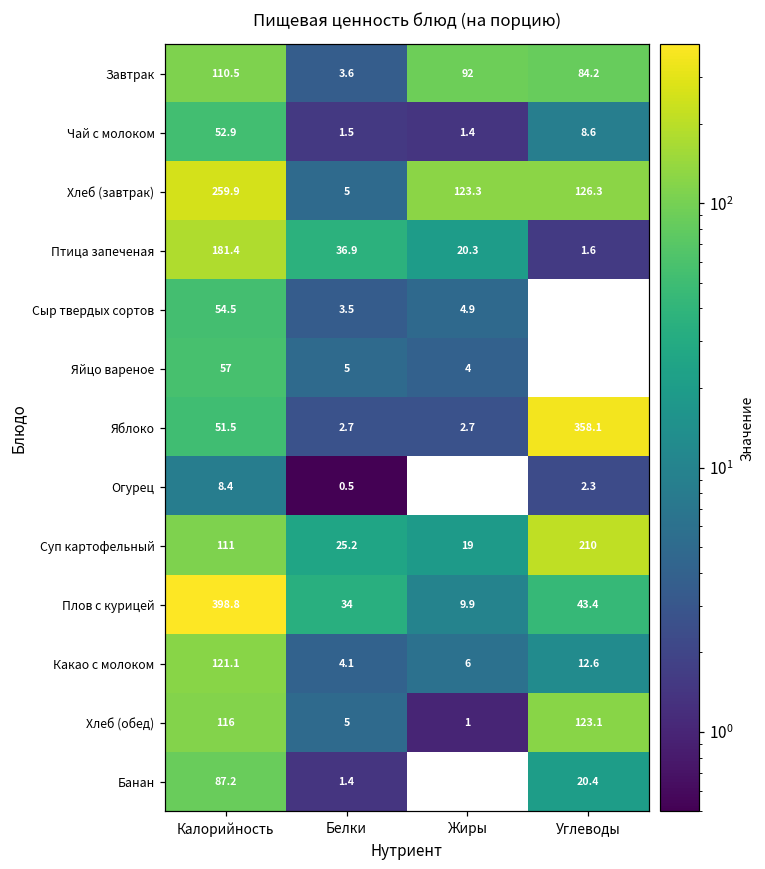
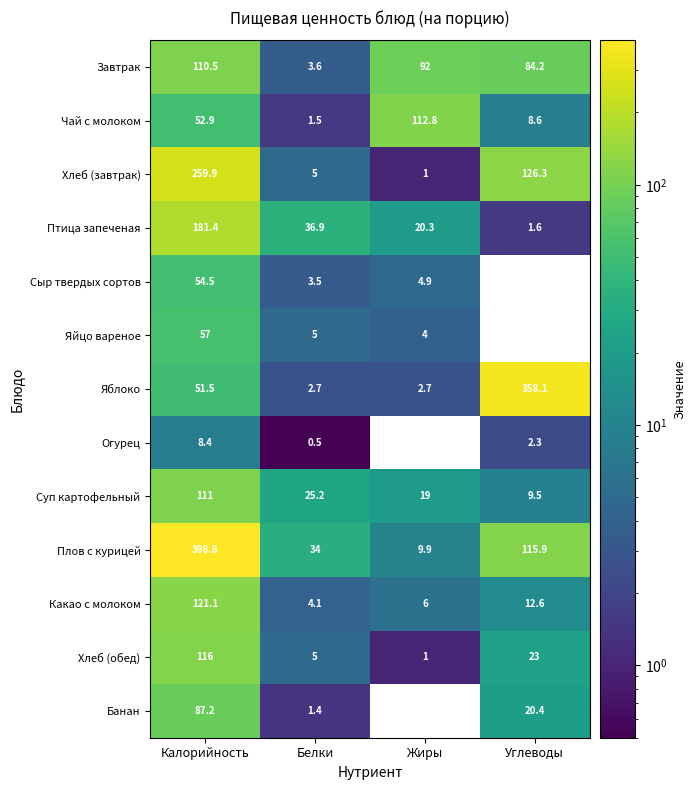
  {
    "Завтрак": {
      "Калорийность": 110.5,
      "Белки": 3.6,
      "Жиры": 92,
      "Углеводы": 84.2
    },
    "Чай с молоком": {
      "Калорийность": 52.9,
      "Белки": 1.5,
-     "Жиры": 1.4,
+     "Жиры": 112.8,
      "Углеводы": 8.6
    },
    "Хлеб (завтрак)": {
      "Калорийность": 259.9,
      "Белки": 5,
-     "Жиры": 123.3,
+     "Жиры": 1,
      "Углеводы": 126.3
    },
    "Птица запеченая": {
      "Калорийность": 181.4,
      "Белки": 36.9,
      "Жиры": 20.3,
      "Углеводы": 1.6
    },
    "Сыр твердых сортов": {
      "Калорийность": 54.5,
      "Белки": 3.5,
      "Жиры": 4.9
    },
    "Яйцо вареное": {
      "Калорийность": 57,
      "Белки": 5,
      "Жиры": 4
    },
    "Яблоко": {
      "Калорийность": 51.5,
      "Белки": 2.7,
      "Жиры": 2.7,
      "Углеводы": 358.1
    },
    "Огурец": {
      "Калорийность": 8.4,
      "Белки": 0.5,
      "Углеводы": 2.3
    },
    "Суп картофельный": {
      "Калорийность": 111,
      "Белки": 25.2,
      "Жиры": 19,
-     "Углеводы": 210
+     "Углеводы": 9.5
    },
    "Плов с курицей": {
      "Калорийность": 398.8,
      "Белки": 34,
      "Жиры": 9.9,
-     "Углеводы": 43.4
+     "Углеводы": 115.9
    },
    "Какао с молоком": {
      "Калорийность": 121.1,
      "Белки": 4.1,
      "Жиры": 6,
      "Углеводы": 12.6
    },
    "Хлеб (обед)": {
      "Калорийность": 116,
      "Белки": 5,
      "Жиры": 1,
-     "Углеводы": 123.1
+     "Углеводы": 23
    },
    "Банан": {
      "Калорийность": 87.2,
      "Белки": 1.4,
      "Углеводы": 20.4
    }
  }
